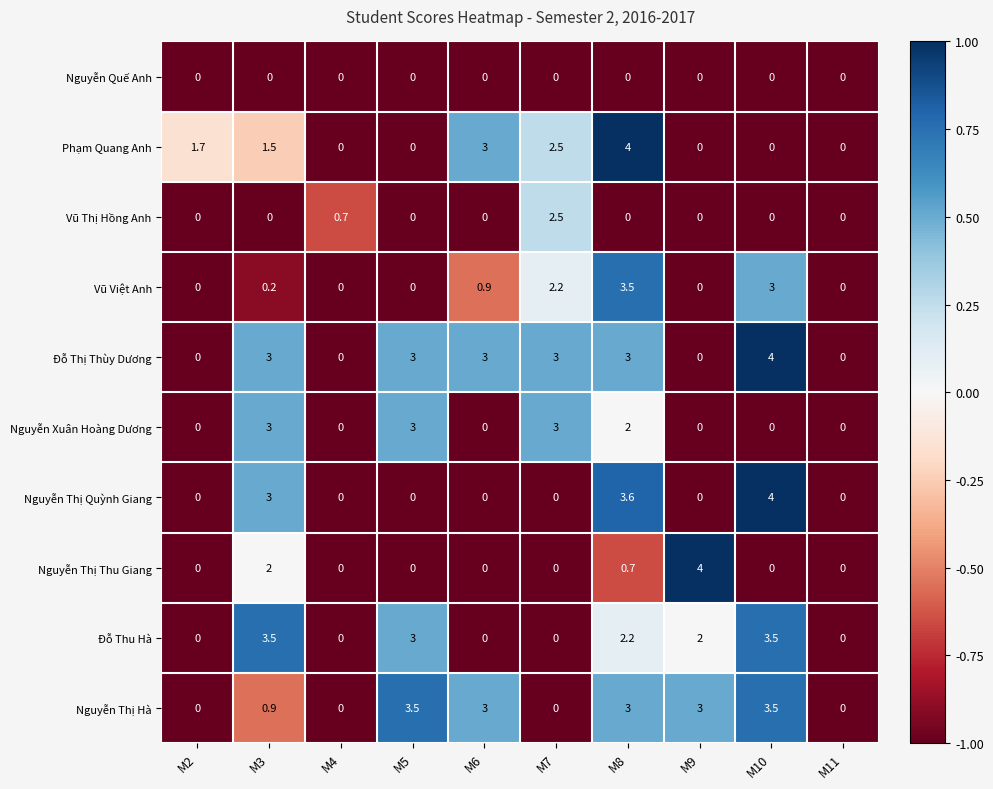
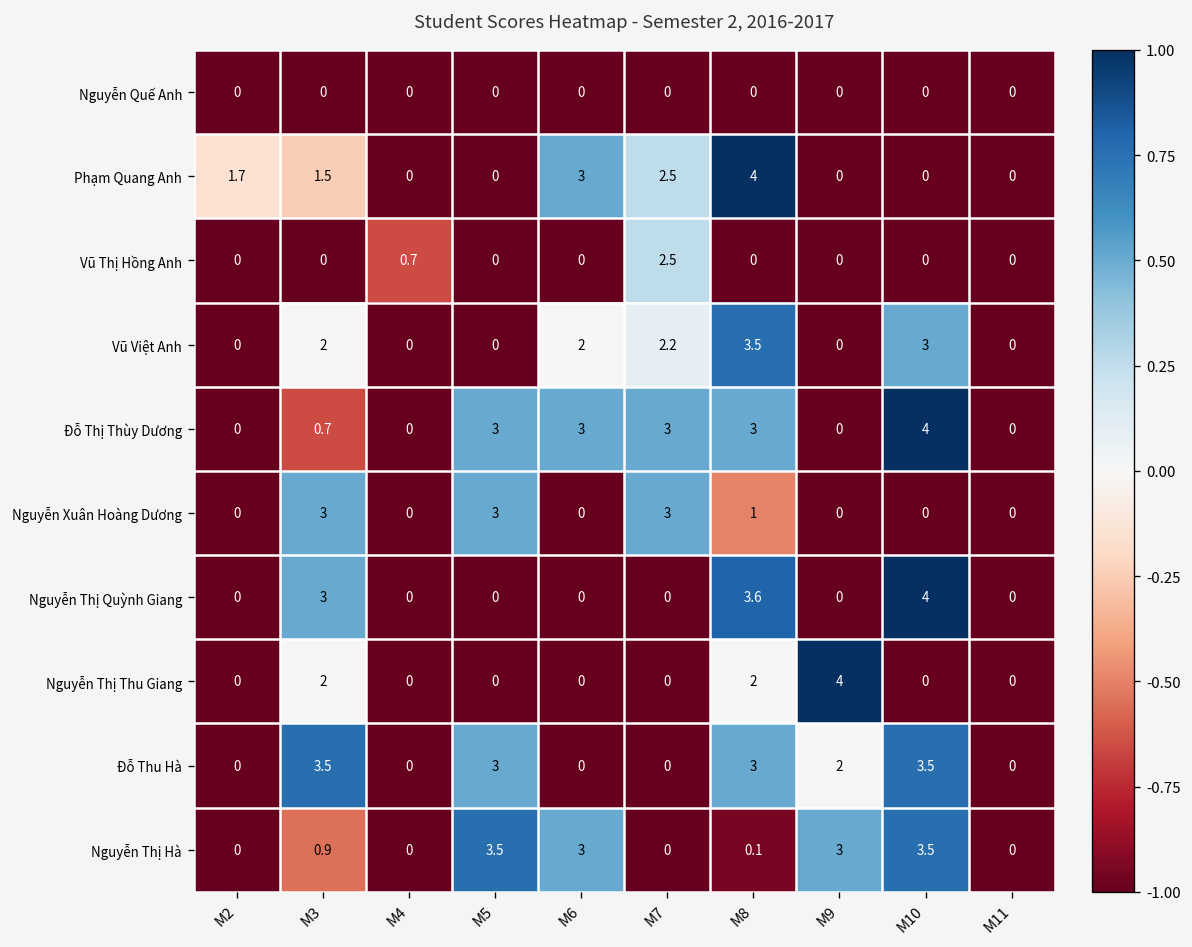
  {
    "Nguyễn Quế Anh": {
      "M2": 0,
      "M3": 0,
      "M4": 0,
      "M5": 0,
      "M6": 0,
      "M7": 0,
      "M8": 0,
      "M9": 0,
      "M10": 0,
      "M11": 0
    },
    "Phạm Quang Anh": {
      "M2": 1.7,
      "M3": 1.5,
      "M4": 0,
      "M5": 0,
      "M6": 3,
      "M7": 2.5,
      "M8": 4,
      "M9": 0,
      "M10": 0,
      "M11": 0
    },
    "Vũ Thị Hồng Anh": {
      "M2": 0,
      "M3": 0,
      "M4": 0.7,
      "M5": 0,
      "M6": 0,
      "M7": 2.5,
      "M8": 0,
      "M9": 0,
      "M10": 0,
      "M11": 0
    },
    "Vũ Việt Anh": {
      "M2": 0,
-     "M3": 0.2,
+     "M3": 2,
      "M4": 0,
      "M5": 0,
-     "M6": 0.9,
+     "M6": 2,
      "M7": 2.2,
      "M8": 3.5,
      "M9": 0,
      "M10": 3,
      "M11": 0
    },
    "Đỗ Thị Thùy Dương": {
      "M2": 0,
-     "M3": 3,
+     "M3": 0.7,
      "M4": 0,
      "M5": 3,
      "M6": 3,
      "M7": 3,
      "M8": 3,
      "M9": 0,
      "M10": 4,
      "M11": 0
    },
    "Nguyễn Xuân Hoàng Dương": {
      "M2": 0,
      "M3": 3,
      "M4": 0,
      "M5": 3,
      "M6": 0,
      "M7": 3,
-     "M8": 2,
+     "M8": 1,
      "M9": 0,
      "M10": 0,
      "M11": 0
    },
    "Nguyễn Thị Quỳnh Giang": {
      "M2": 0,
      "M3": 3,
      "M4": 0,
      "M5": 0,
      "M6": 0,
      "M7": 0,
      "M8": 3.6,
      "M9": 0,
      "M10": 4,
      "M11": 0
    },
    "Nguyễn Thị Thu Giang": {
      "M2": 0,
      "M3": 2,
      "M4": 0,
      "M5": 0,
      "M6": 0,
      "M7": 0,
-     "M8": 0.7,
+     "M8": 2,
      "M9": 4,
      "M10": 0,
      "M11": 0
    },
    "Đỗ Thu Hà": {
      "M2": 0,
      "M3": 3.5,
      "M4": 0,
      "M5": 3,
      "M6": 0,
      "M7": 0,
-     "M8": 2.2,
+     "M8": 3,
      "M9": 2,
      "M10": 3.5,
      "M11": 0
    },
    "Nguyễn Thị Hà": {
      "M2": 0,
      "M3": 0.9,
      "M4": 0,
      "M5": 3.5,
      "M6": 3,
      "M7": 0,
-     "M8": 3,
+     "M8": 0.1,
      "M9": 3,
      "M10": 3.5,
      "M11": 0
    }
  }
